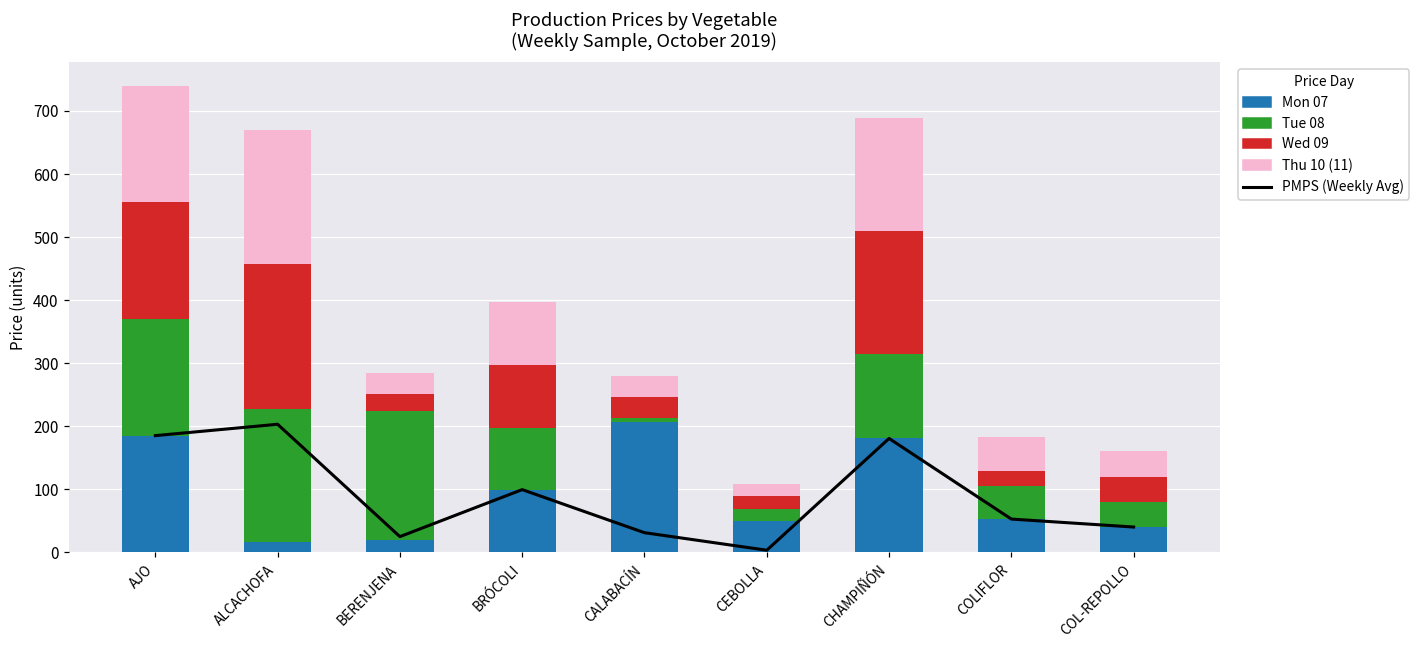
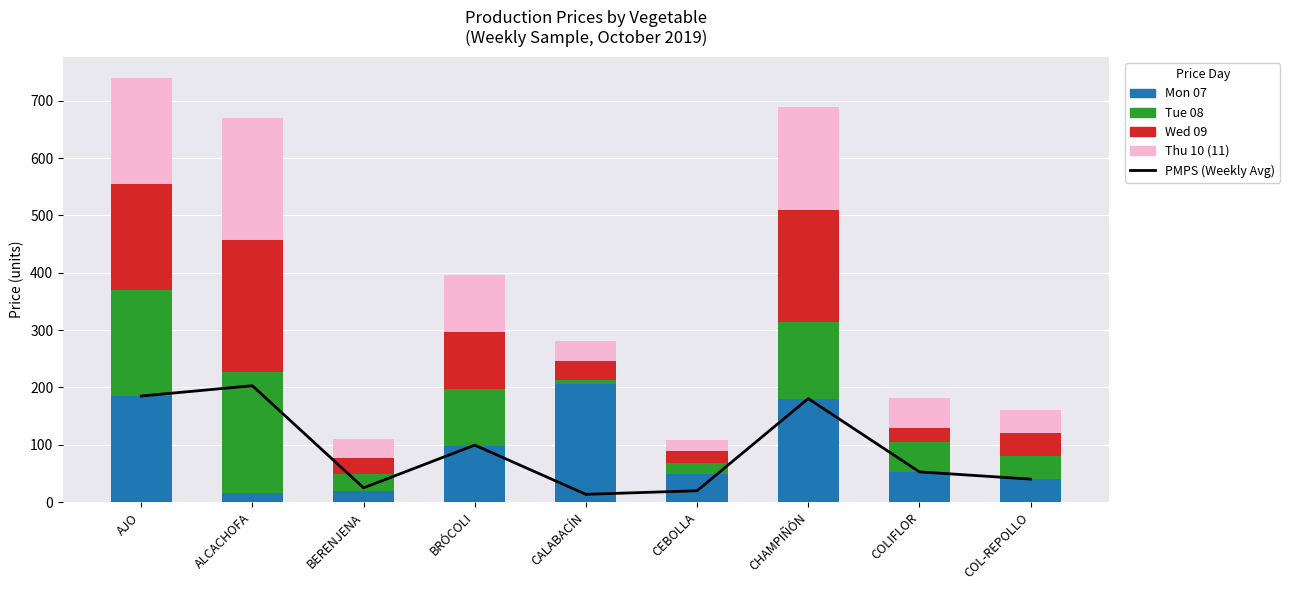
  {
    "PMPS (Weekly Avg)": {
      "AJO": 190,
      "ALCACHOFA": 200,
      "BERENJENA": 20,
      "BRÓCOLI": 100,
-     "CALABACÍN": 30,
-     "CEBOLLA": 0,
+     "CALABACÍN": 10,
+     "CEBOLLA": 20,
      "CHAMPIÑÓN": 180,
      "COLIFLOR": 50,
      "COL-REPOLLO": 40
    },
    "Mon 07": {
      "AJO": 190,
      "ALCACHOFA": 20,
      "BERENJENA": 20,
      "BRÓCOLI": 100,
      "CALABACÍN": 210,
      "CEBOLLA": 50,
      "CHAMPIÑÓN": 180,
      "COLIFLOR": 50,
      "COL-REPOLLO": 40
    },
    "Tue 08": {
      "AJO": 190,
      "ALCACHOFA": 210,
-     "BERENJENA": 200,
+     "BERENJENA": 30,
      "BRÓCOLI": 100,
      "CALABACÍN": 10,
      "CEBOLLA": 20,
      "CHAMPIÑÓN": 130,
      "COLIFLOR": 50,
      "COL-REPOLLO": 40
    },
    "Wed 09": {
      "AJO": 190,
      "ALCACHOFA": 230,
      "BERENJENA": 30,
      "BRÓCOLI": 100,
      "CALABACÍN": 30,
      "CEBOLLA": 20,
      "CHAMPIÑÓN": 200,
      "COLIFLOR": 20,
      "COL-REPOLLO": 40
    }
  }
